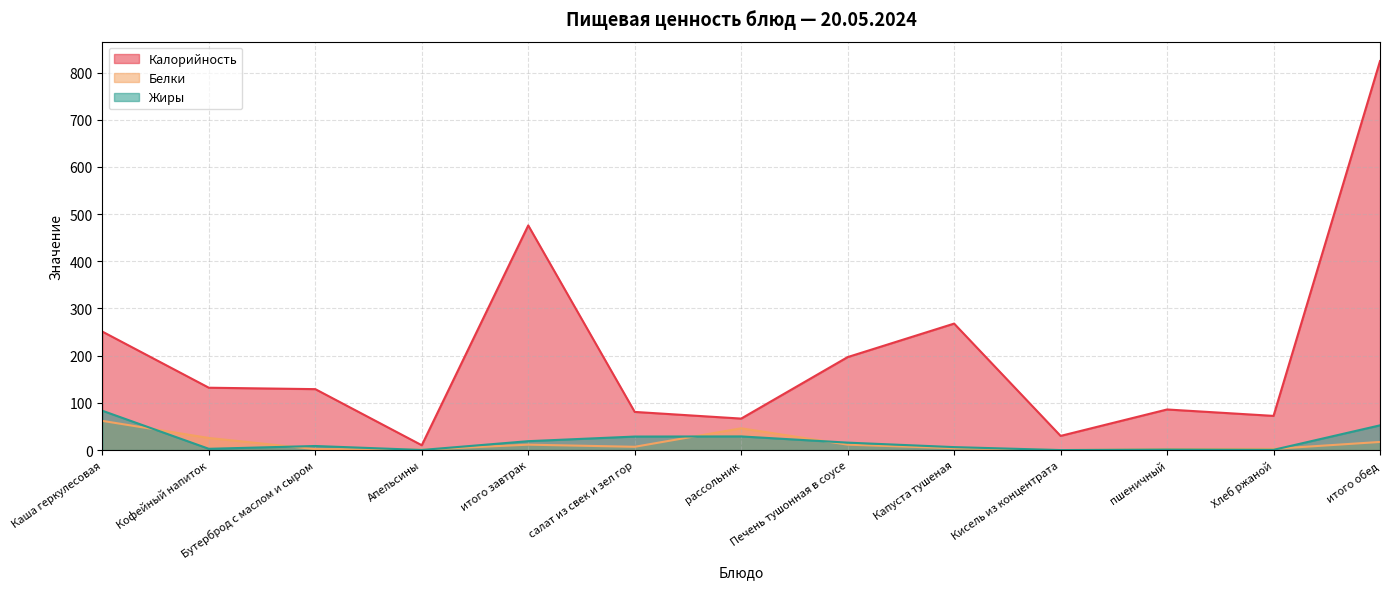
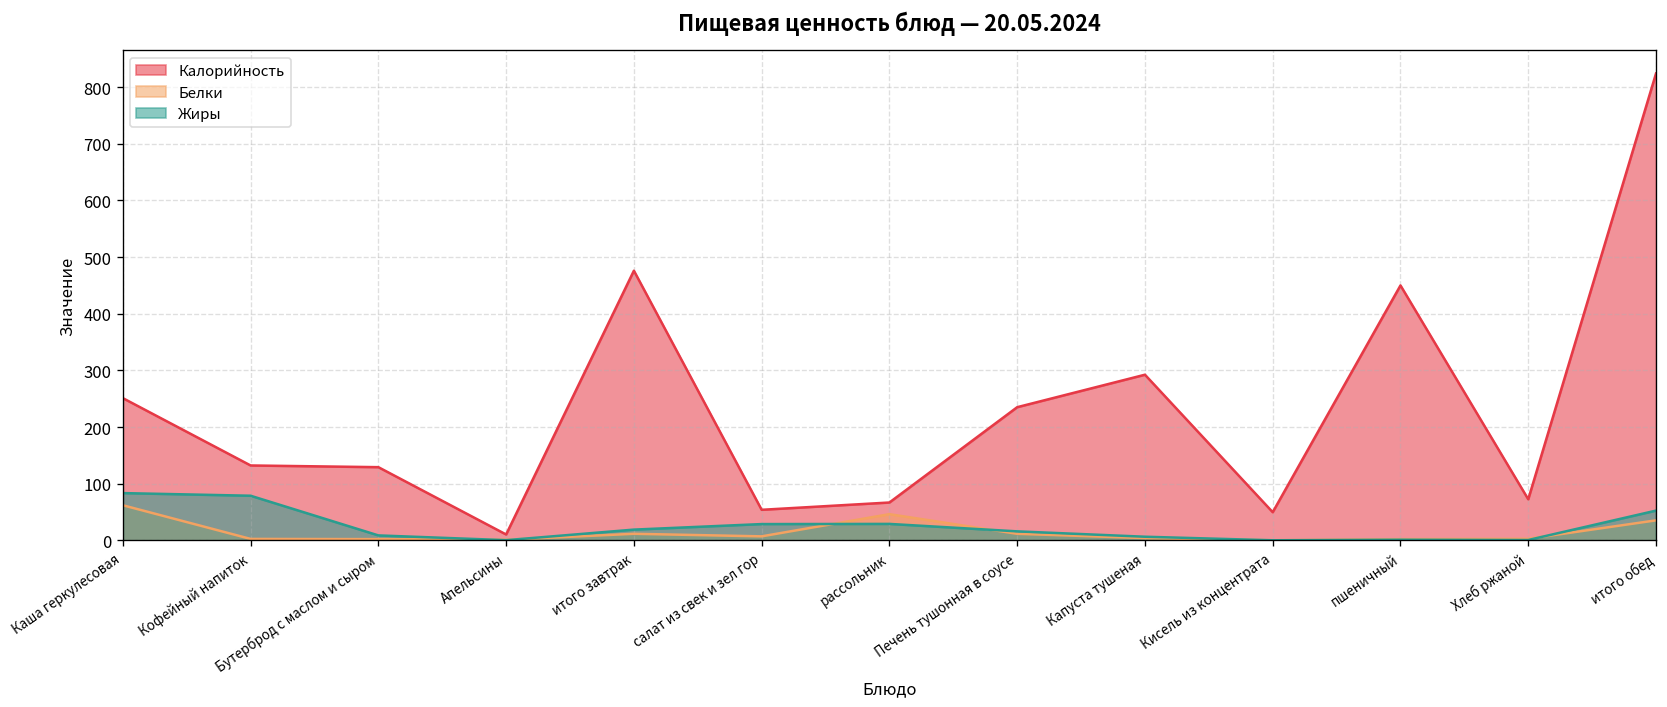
  {
    "Калорийность": {
      "Каша геркулесовая": 250,
      "Кофейный напиток": 130,
      "Бутерброд с маслом и сыром": 130,
      "Апельсины": 10,
      "итого завтрак": 480,
-     "салат из свек и зел гор": 80,
+     "салат из свек и зел гор": 50,
      "рассольник": 70,
-     "Печень тушонная в соусе": 200,
-     "Капуста тушеная": 270,
-     "Кисель из концентрата": 30,
-     "пшеничный": 90,
+     "Печень тушонная в соусе": 240,
+     "Капуста тушеная": 290,
+     "Кисель из концентрата": 50,
+     "пшеничный": 450,
      "Хлеб ржаной": 70,
      "итого обед": 820
    },
    "Белки": {
      "Каша геркулесовая": 60,
-     "Кофейный напиток": 30,
+     "Кофейный напиток": 0,
      "Бутерброд с маслом и сыром": 0,
      "итого завтрак": 10,
      "салат из свек и зел гор": 10,
      "рассольник": 50,
-     "итого обед": 20
+     "итого обед": 40
    },
    "Жиры": {
      "Каша геркулесовая": 80,
-     "Кофейный напиток": 0,
+     "Кофейный напиток": 80,
      "Бутерброд с маслом и сыром": 10,
      "итого завтрак": 20,
      "салат из свек и зел гор": 30,
      "рассольник": 30,
      "итого обед": 50
    }
  }
